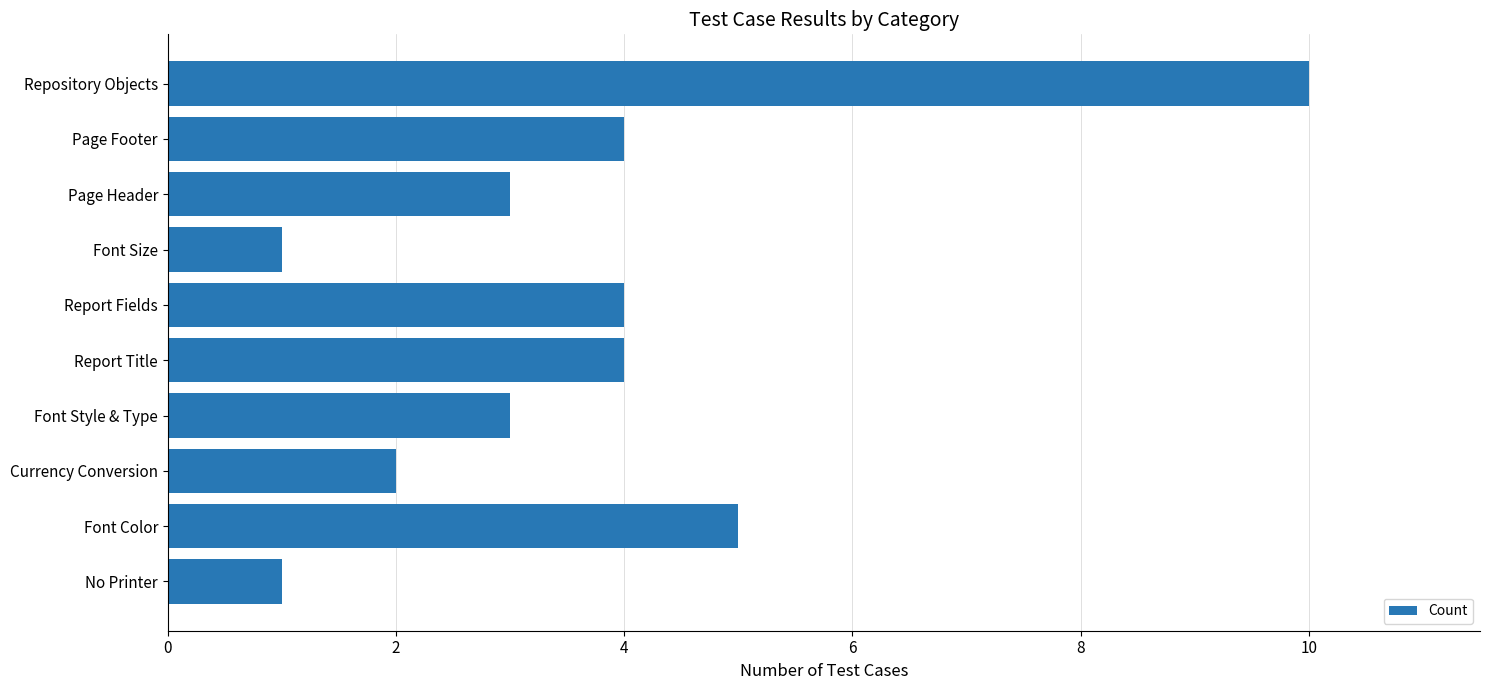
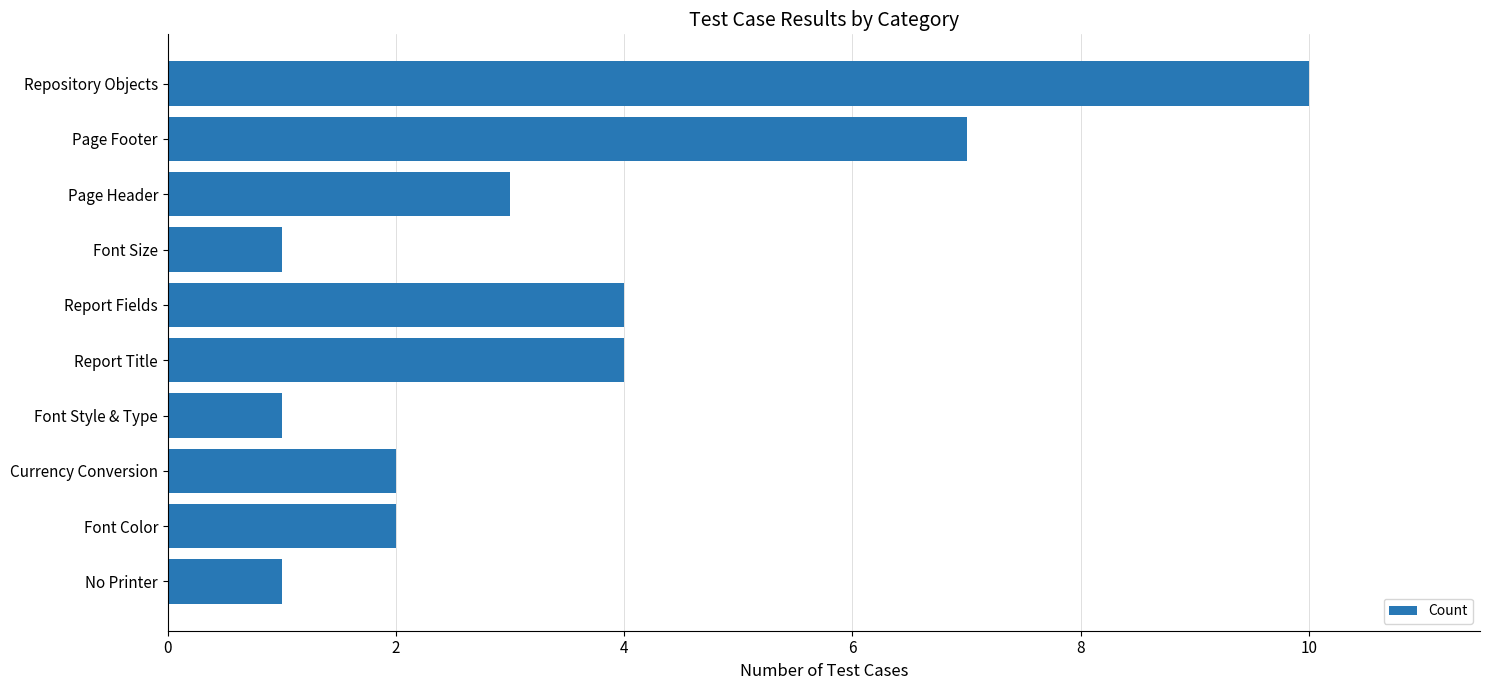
  {
    "Repository Objects": 10,
-   "Page Footer": 4,
+   "Page Footer": 7,
    "Page Header": 3,
    "Font Size": 1,
    "Report Fields": 4,
    "Report Title": 4,
-   "Font Style & Type": 3,
+   "Font Style & Type": 1,
    "Currency Conversion": 2,
-   "Font Color": 5,
+   "Font Color": 2,
    "No Printer": 1
  }
